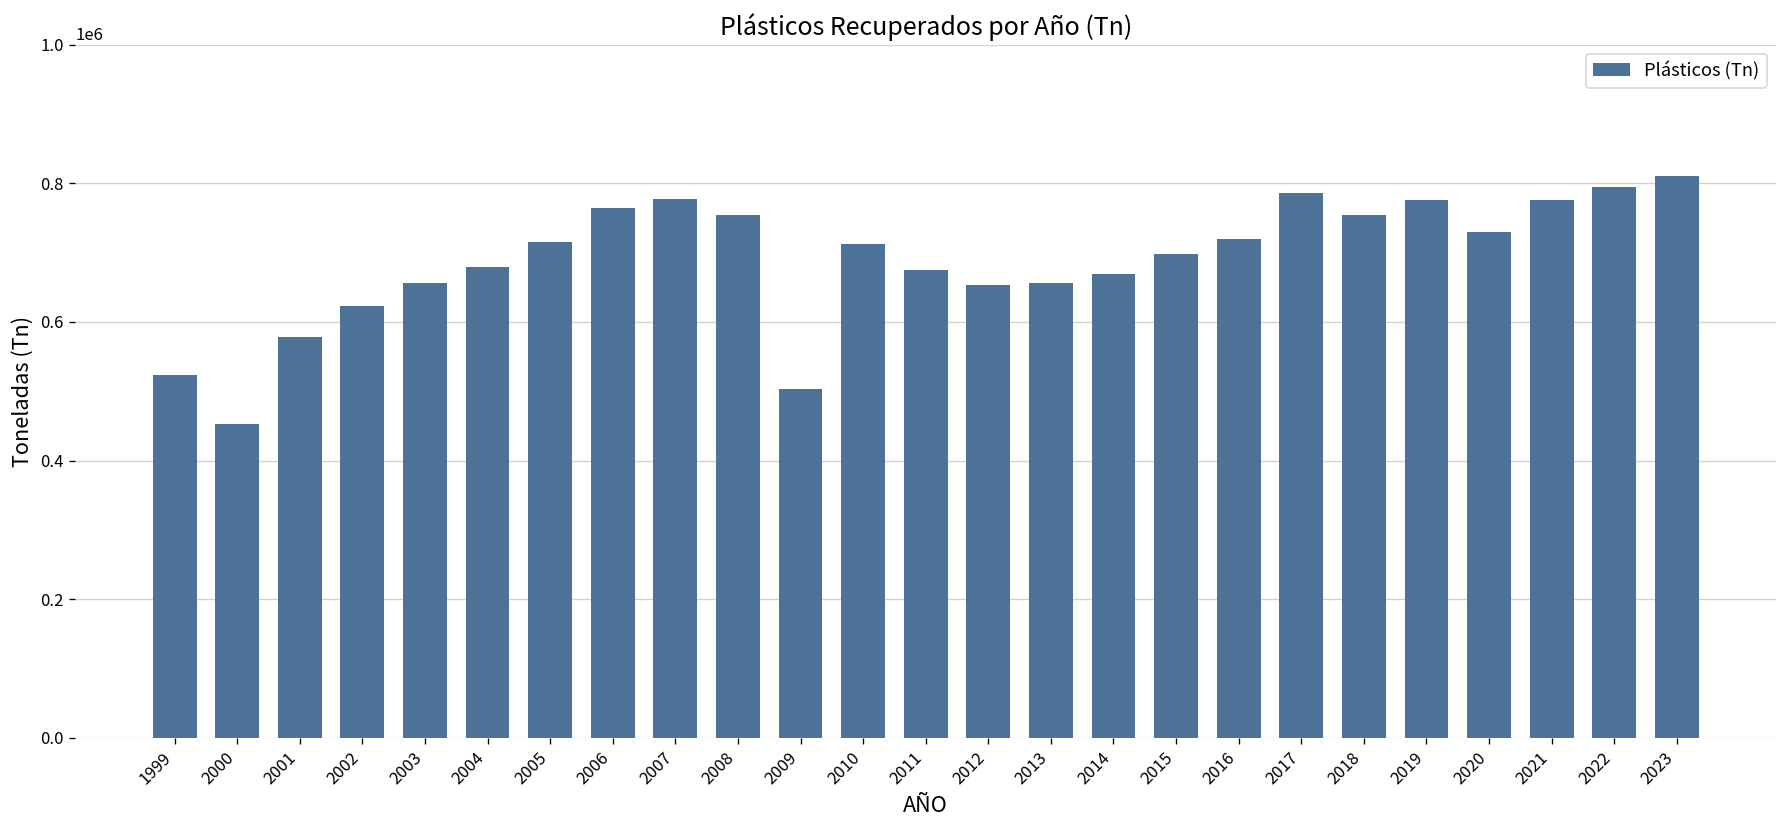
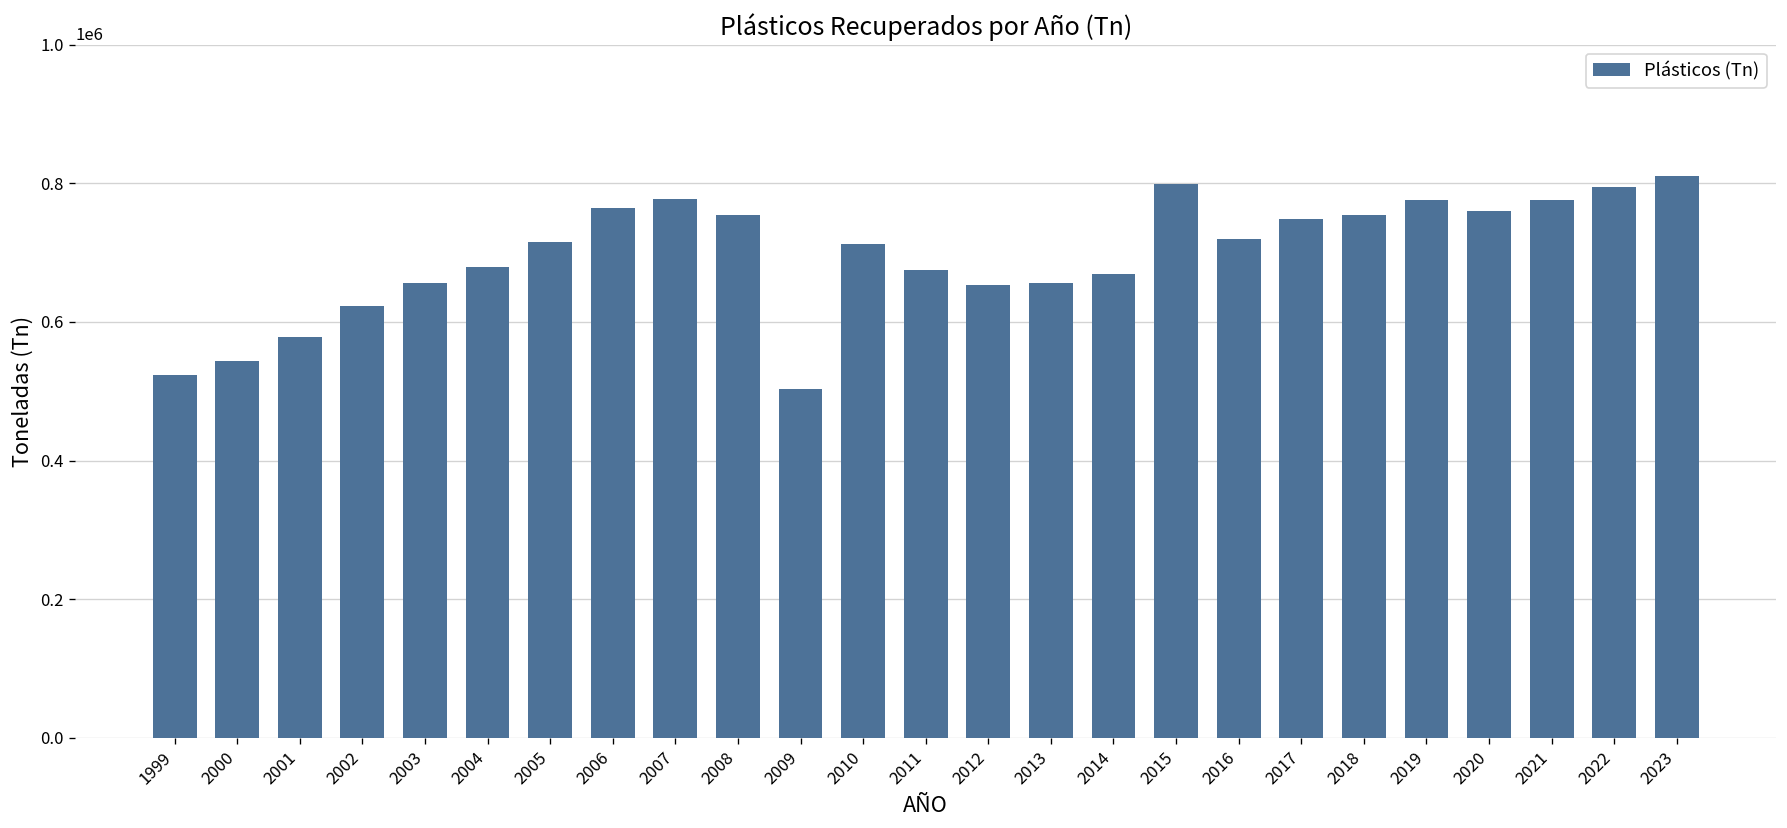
  {
    "1999": 520000,
-   "2000": 450000,
+   "2000": 540000,
    "2001": 580000,
    "2002": 620000,
    "2003": 660000,
    "2004": 680000,
    "2005": 720000,
    "2006": 760000,
    "2007": 780000,
    "2008": 750000,
    "2009": 500000,
    "2010": 710000,
    "2011": 680000,
    "2012": 650000,
    "2013": 660000,
    "2014": 670000,
-   "2015": 700000,
+   "2015": 800000,
    "2016": 720000,
-   "2017": 790000,
+   "2017": 750000,
    "2018": 750000,
    "2019": 780000,
-   "2020": 730000,
+   "2020": 760000,
    "2021": 780000,
    "2022": 790000,
    "2023": 810000
  }
